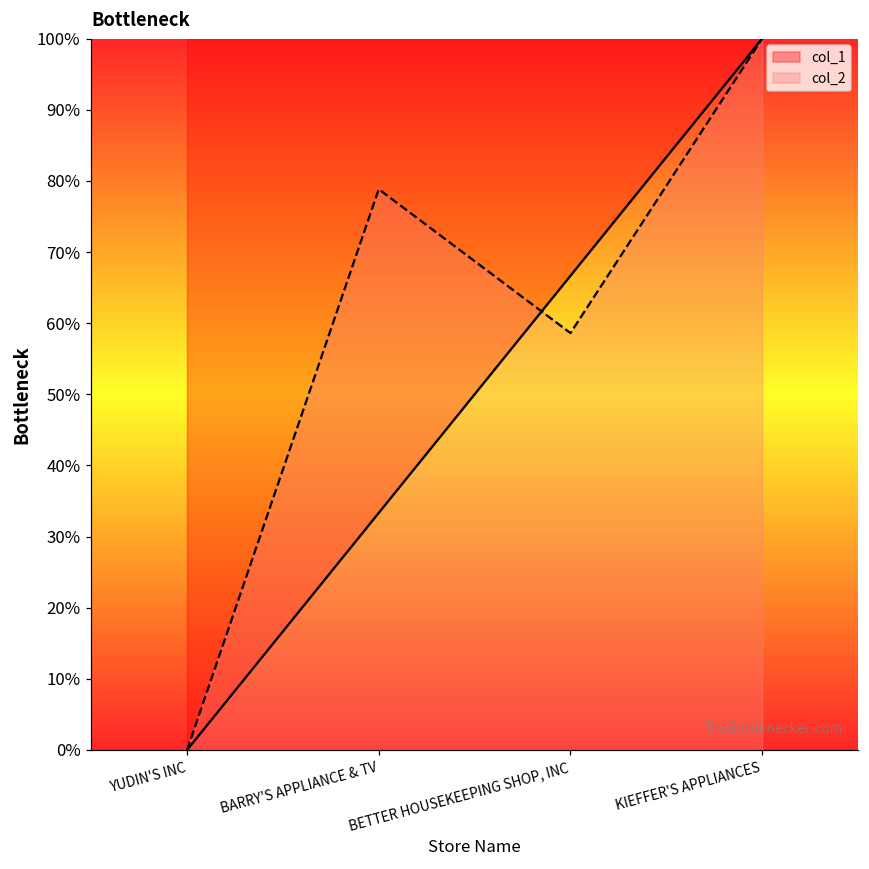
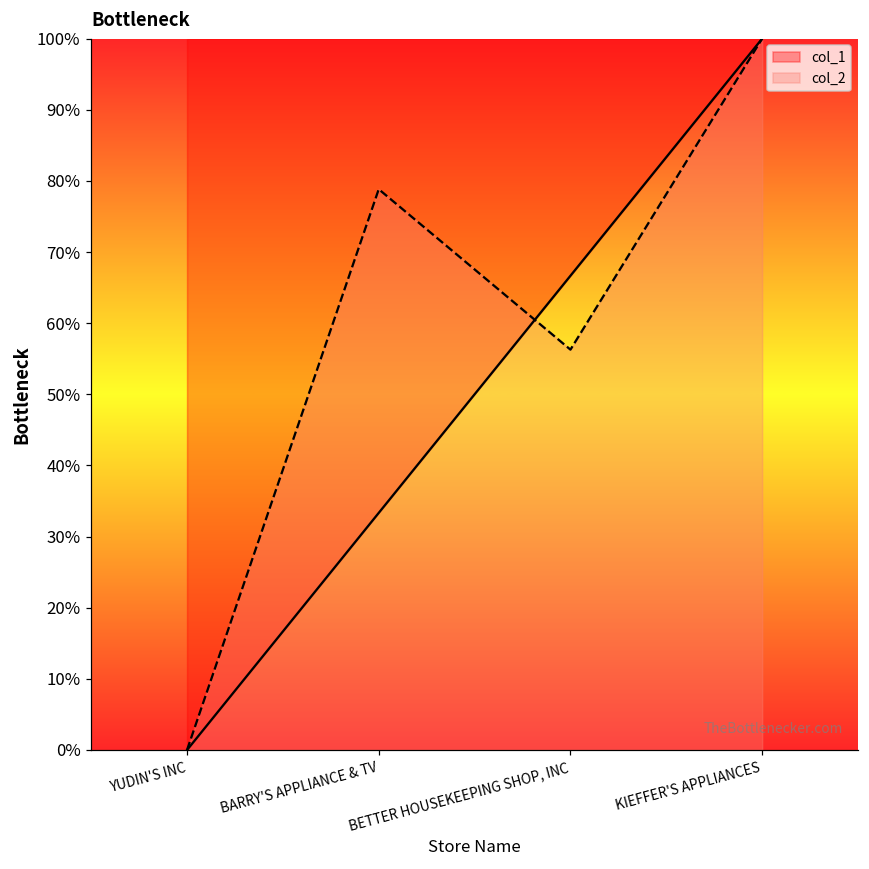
  {
    "col_1": {
      "YUDIN'S INC": "100%"
    },
    "col_2": {
      "BARRY'S APPLIANCE & TV": "79%",
-     "BETTER HOUSEKEEPING SHOP, INC": "59%"
+     "BETTER HOUSEKEEPING SHOP, INC": "56%"
    }
  }
